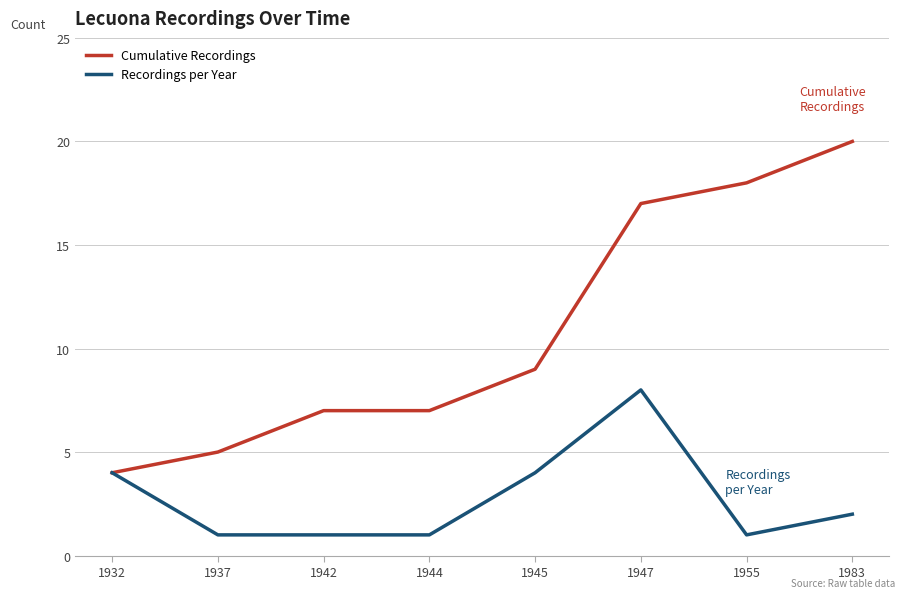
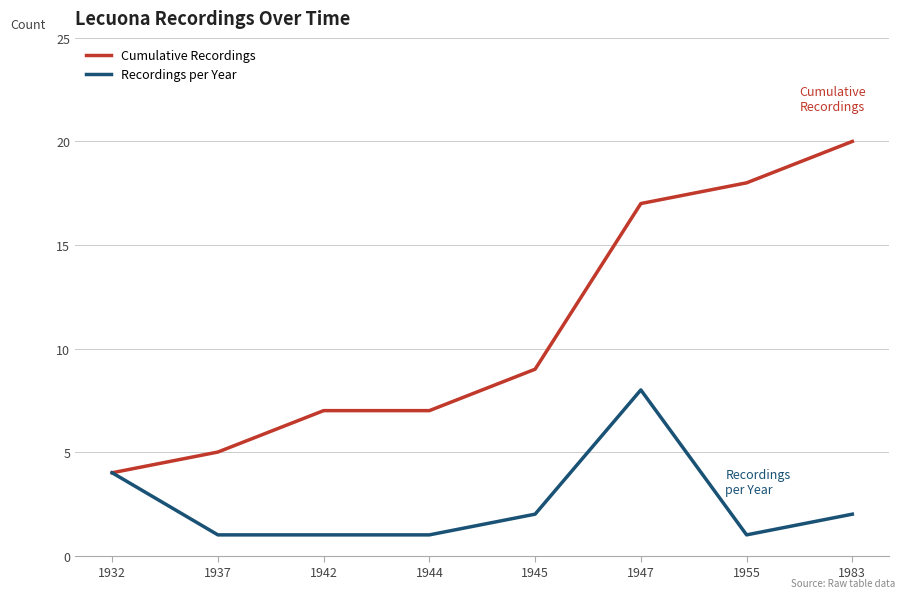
  {
    "Cumulative Recordings": {
      "1937": 5,
      "1942": 7,
      "1944": 7,
      "1945": 9,
      "1947": 17,
      "1955": 18,
      "1983": 20
    },
    "Recordings per Year": {
      "1937": 1,
      "1942": 1,
      "1944": 1,
-     "1945": 4,
+     "1945": 2,
      "1947": 8,
      "1955": 1,
      "1983": 2
    }
  }
